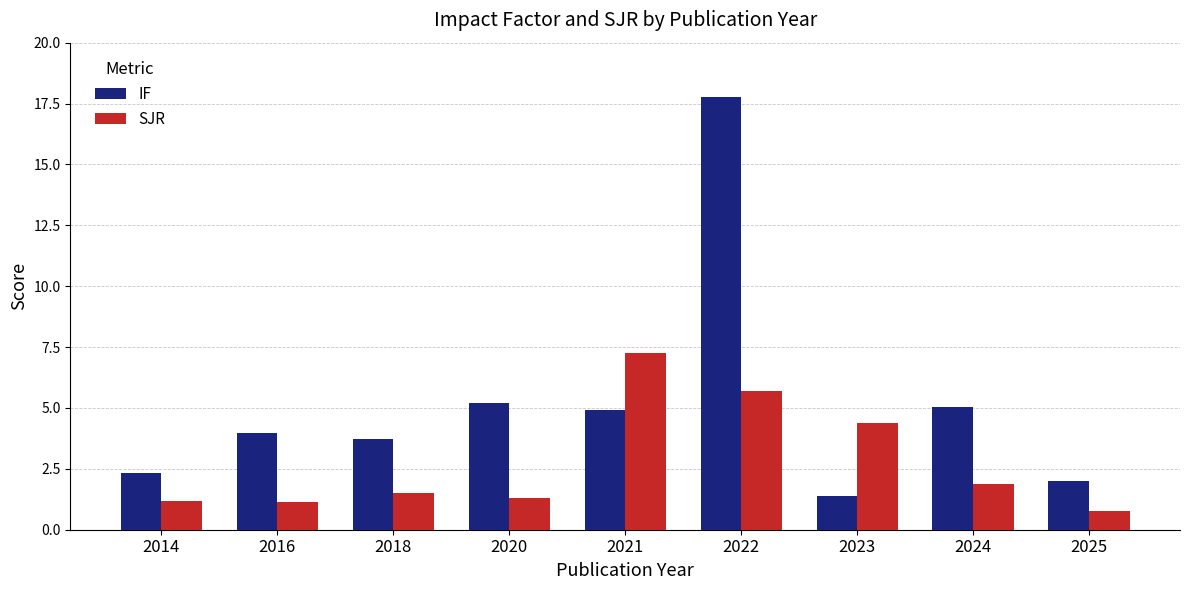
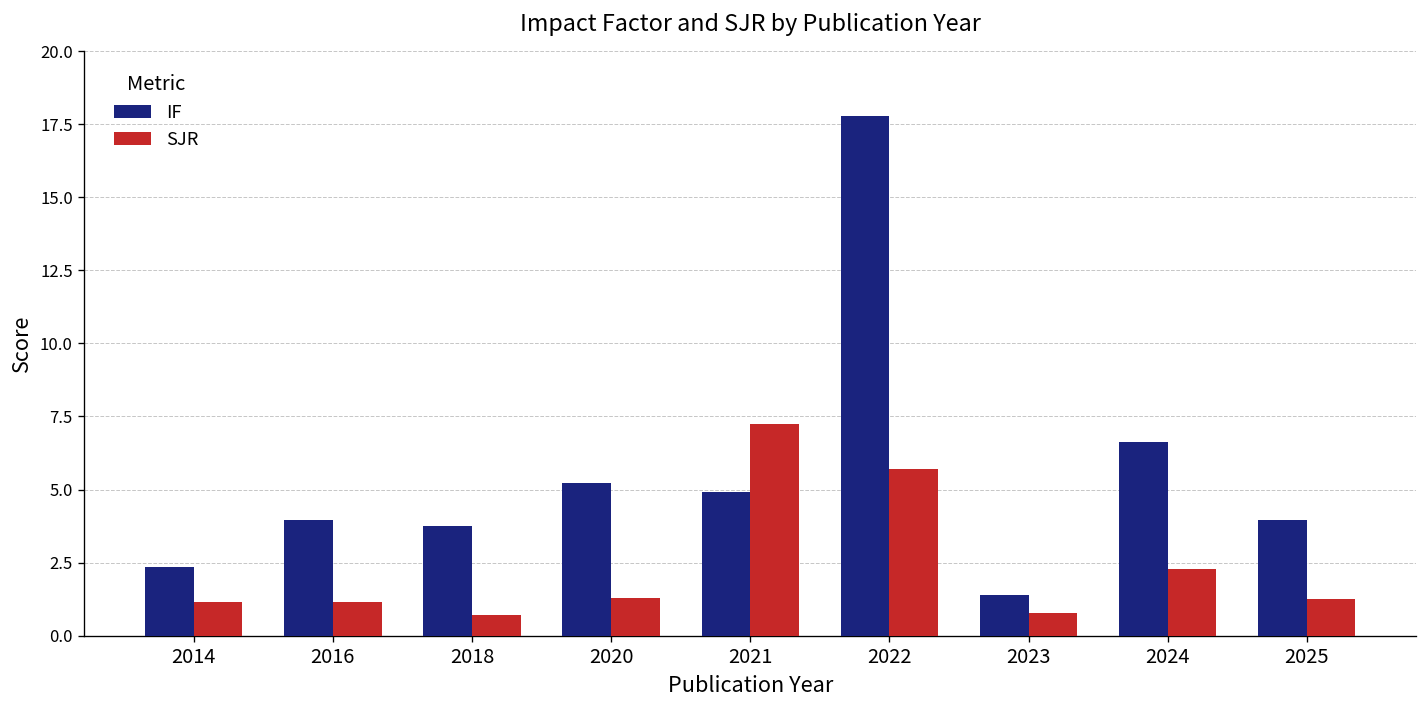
  {
    "IF": {
      "2014": 2.3,
      "2016": 4.0,
      "2018": 3.7,
      "2020": 5.2,
      "2021": 4.9,
      "2022": 17.8,
      "2023": 1.4,
-     "2024": 5.0,
-     "2025": 2.0
+     "2024": 6.6,
+     "2025": 4.0
    },
    "SJR": {
      "2014": 1.2,
      "2016": 1.2,
-     "2018": 1.5,
+     "2018": 0.7,
      "2020": 1.3,
      "2021": 7.3,
      "2022": 5.7,
-     "2023": 4.4,
-     "2024": 1.9,
-     "2025": 0.8
+     "2023": 0.8,
+     "2024": 2.3,
+     "2025": 1.3
    }
  }
